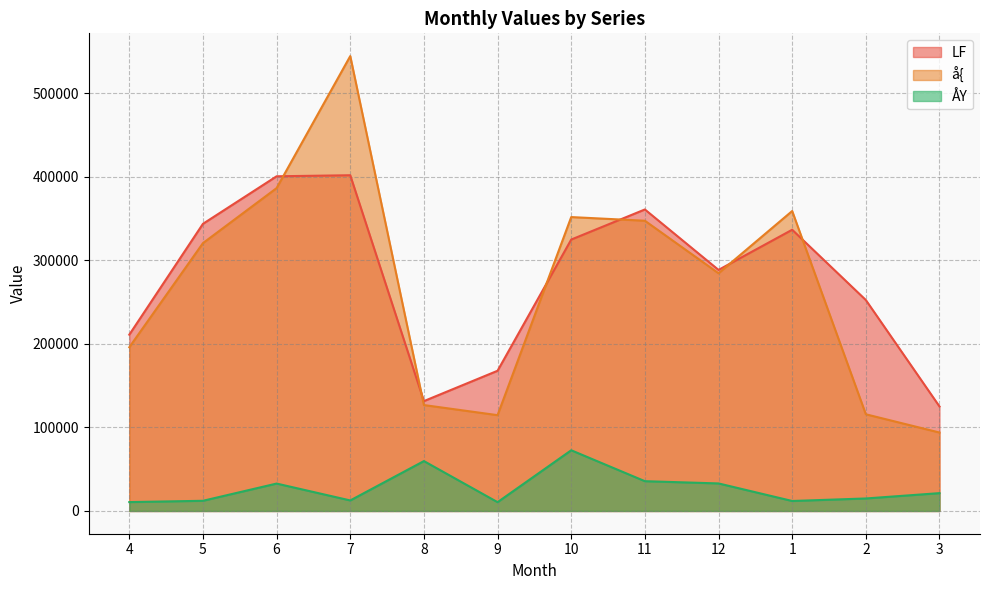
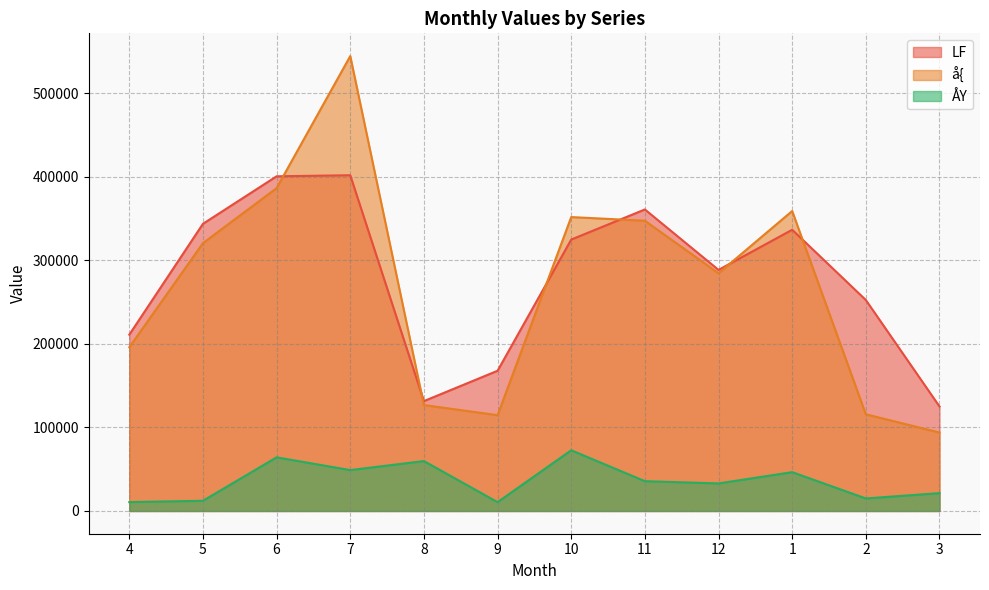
  {
    "ÅY": {
      "4": 10000,
      "5": 10000,
-     "6": 30000,
-     "7": 10000,
+     "6": 60000,
+     "7": 50000,
      "8": 60000,
      "9": 10000,
      "10": 70000,
      "11": 40000,
      "12": 30000,
-     "1": 10000,
+     "1": 50000,
      "2": 10000,
      "3": 20000
    }
  }
